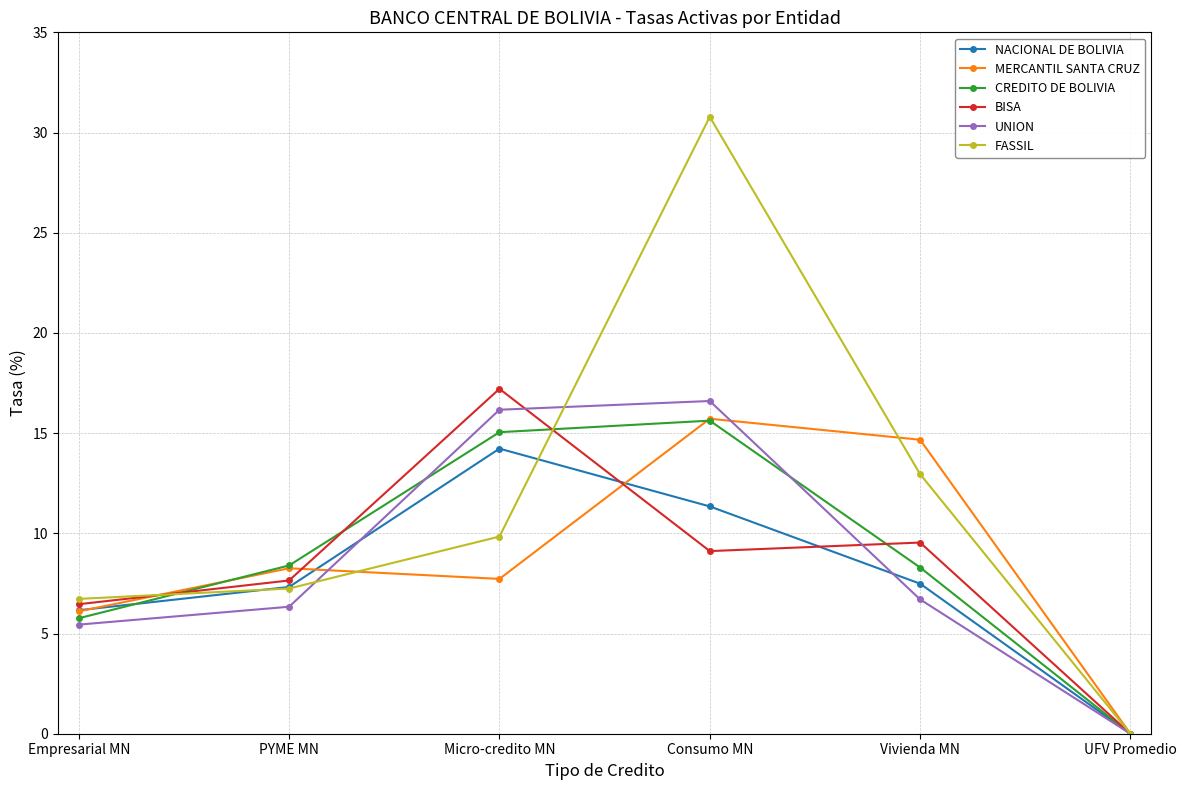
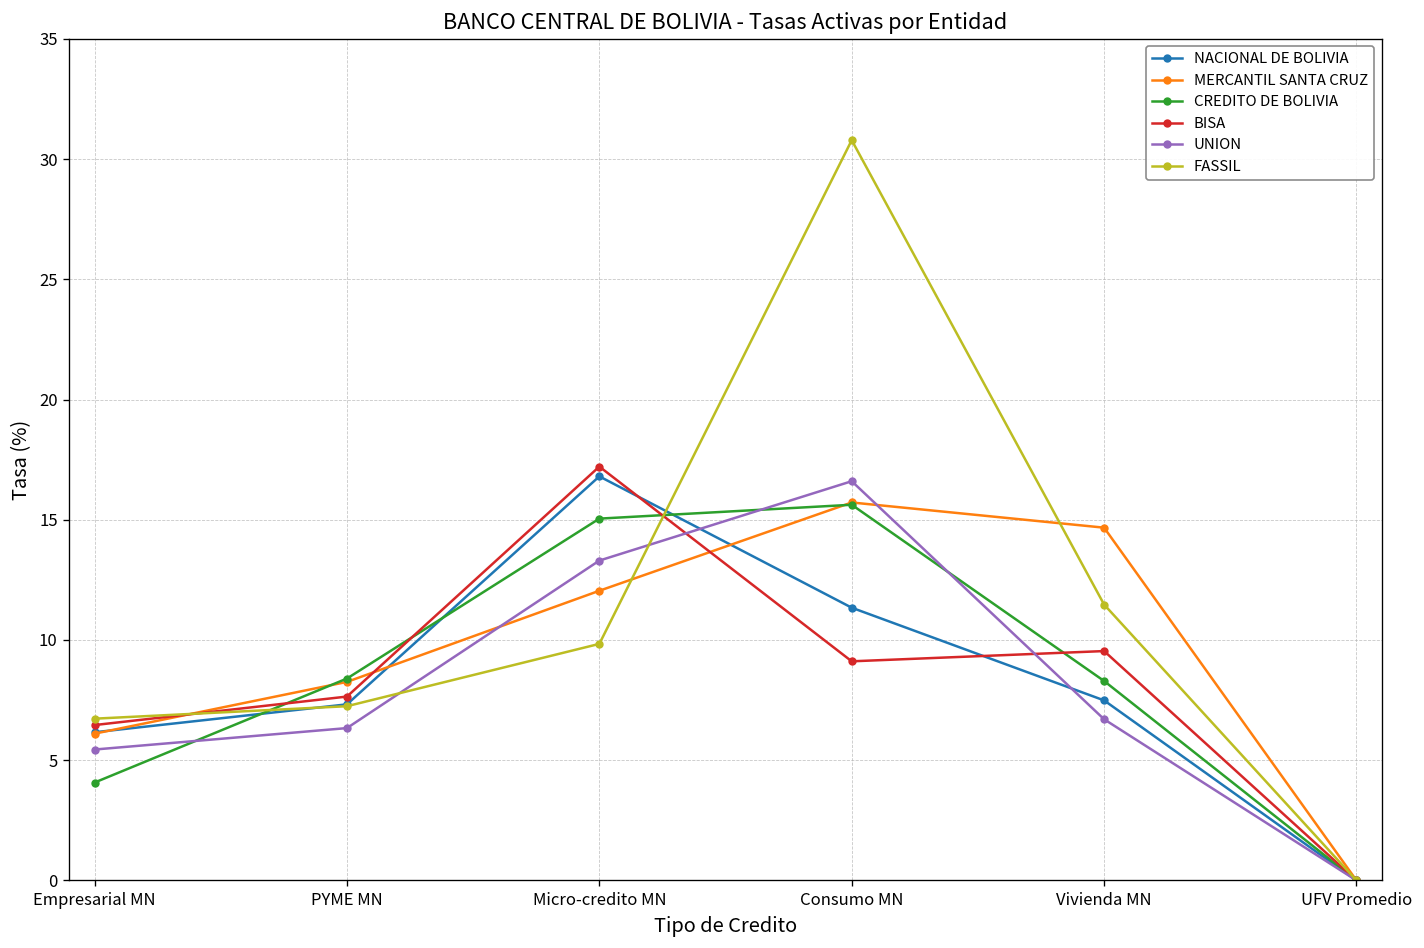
  {
    "NACIONAL DE BOLIVIA": {
-     "Micro-credito MN": 14.2,
+     "Micro-credito MN": 16.8,
      "Consumo MN": 11.3,
      "Vivienda MN": 7.5
    },
    "MERCANTIL SANTA CRUZ": {
      "PYME MN": 8.3,
-     "Micro-credito MN": 7.7,
+     "Micro-credito MN": 12.0,
      "Vivienda MN": 14.7
    },
    "CREDITO DE BOLIVIA": {
-     "Empresarial MN": 5.8,
+     "Empresarial MN": 4.1,
      "PYME MN": 8.4,
      "Micro-credito MN": 15.0,
      "Vivienda MN": 8.3
    },
    "BISA": {
      "Empresarial MN": 6.5,
      "PYME MN": 7.6,
      "Micro-credito MN": 17.2,
      "Consumo MN": 9.1,
      "Vivienda MN": 9.5
    },
    "UNION": {
      "Empresarial MN": 5.4,
      "PYME MN": 6.3,
-     "Micro-credito MN": 16.2,
+     "Micro-credito MN": 13.3,
      "Consumo MN": 16.6,
      "Vivienda MN": 6.7
    },
    "FASSIL": {
      "Empresarial MN": 6.7,
      "Micro-credito MN": 9.8,
      "Consumo MN": 30.8,
-     "Vivienda MN": 13.0
+     "Vivienda MN": 11.5
    }
  }
